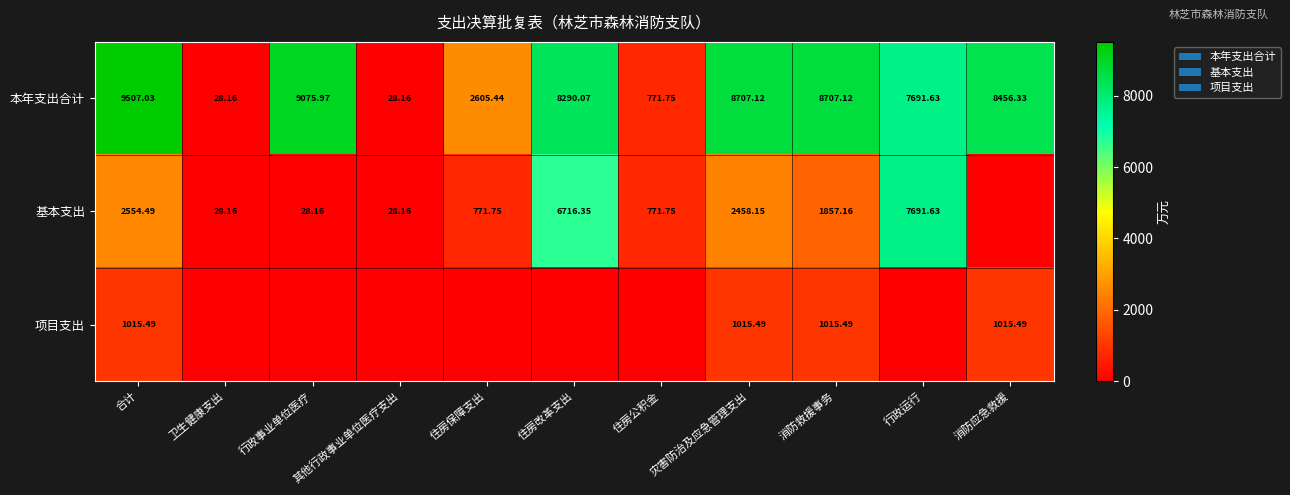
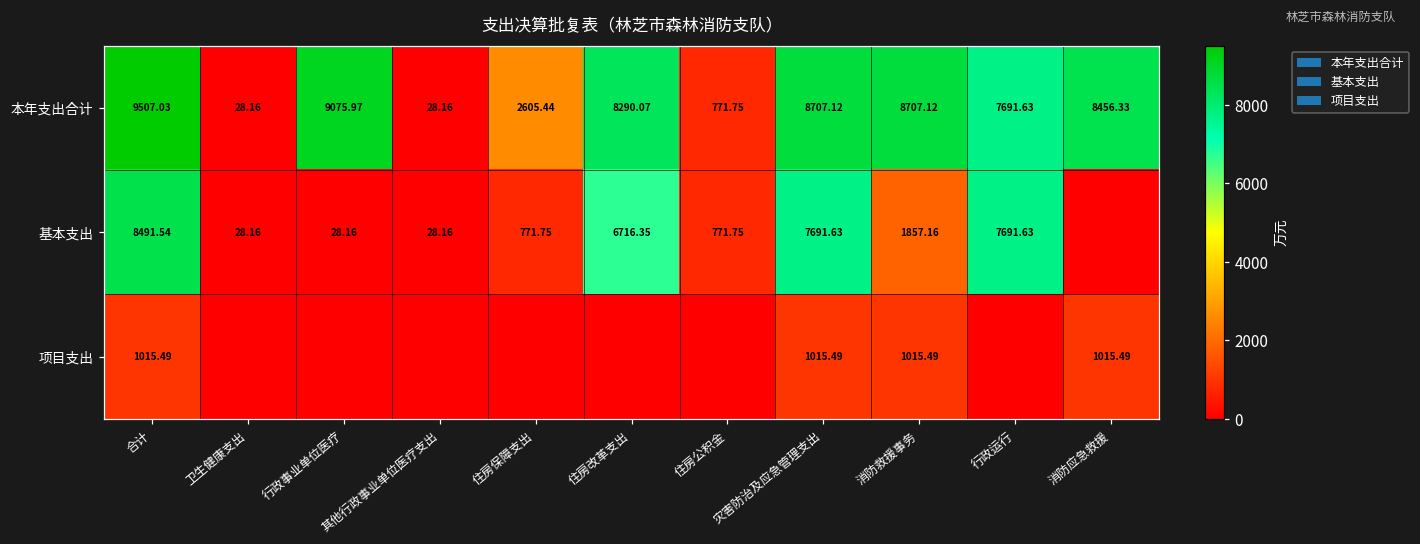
  {
    "本年支出合计": {
      "合计": 9507.03,
      "卫生健康支出": 28.16,
      "行政事业单位医疗": 9075.97,
      "其他行政事业单位医疗支出": 28.16,
      "住房保障支出": 2605.44,
      "住房改革支出": 8290.07,
      "住房公积金": 771.75,
      "灾害防治及应急管理支出": 8707.12,
      "消防救援事务": 8707.12,
      "行政运行": 7691.63,
      "消防应急救援": 8456.33
    },
    "基本支出": {
-     "合计": 2554.49,
+     "合计": 8491.54,
      "卫生健康支出": 28.16,
      "行政事业单位医疗": 28.16,
      "其他行政事业单位医疗支出": 28.16,
      "住房保障支出": 771.75,
      "住房改革支出": 6716.35,
      "住房公积金": 771.75,
-     "灾害防治及应急管理支出": 2458.15,
+     "灾害防治及应急管理支出": 7691.63,
      "消防救援事务": 1857.16,
      "行政运行": 7691.63
    },
    "项目支出": {
      "合计": 1015.49,
      "灾害防治及应急管理支出": 1015.49,
      "消防救援事务": 1015.49,
      "消防应急救援": 1015.49
    }
  }
